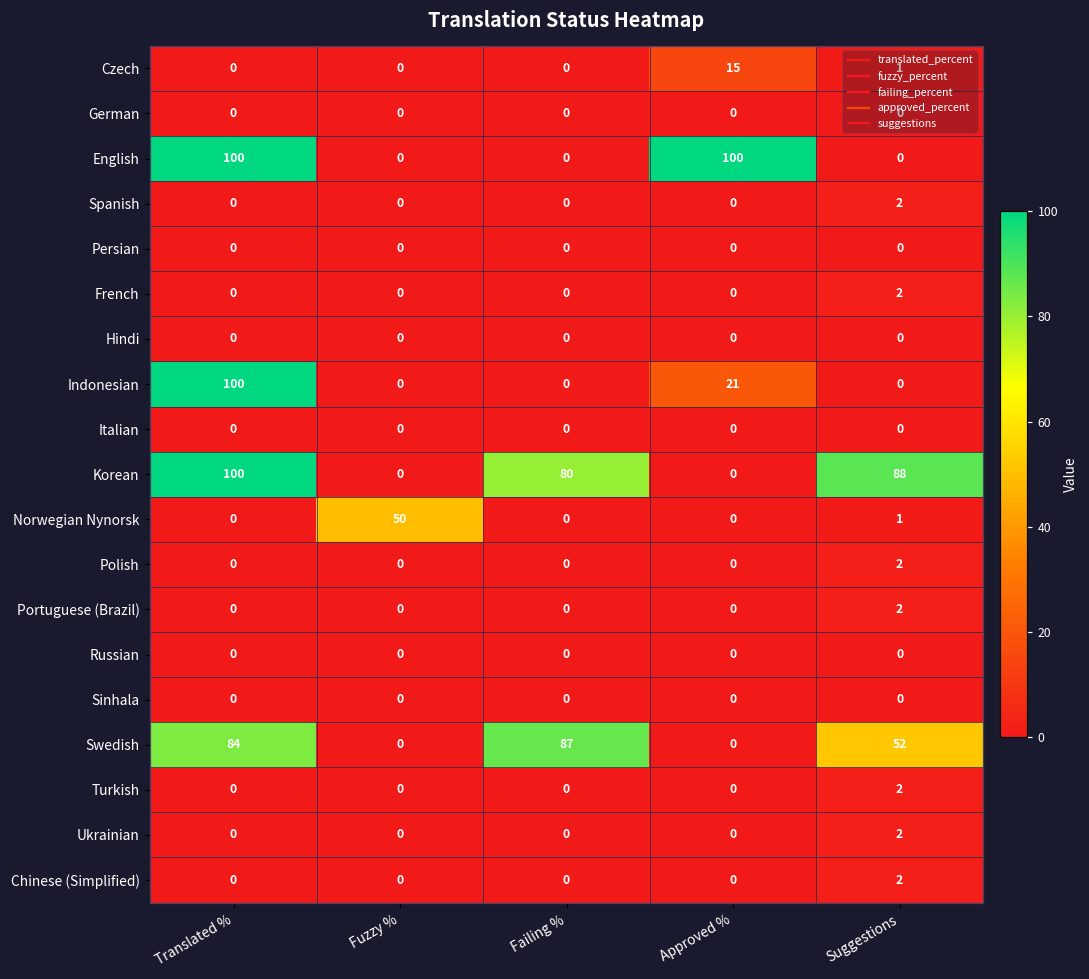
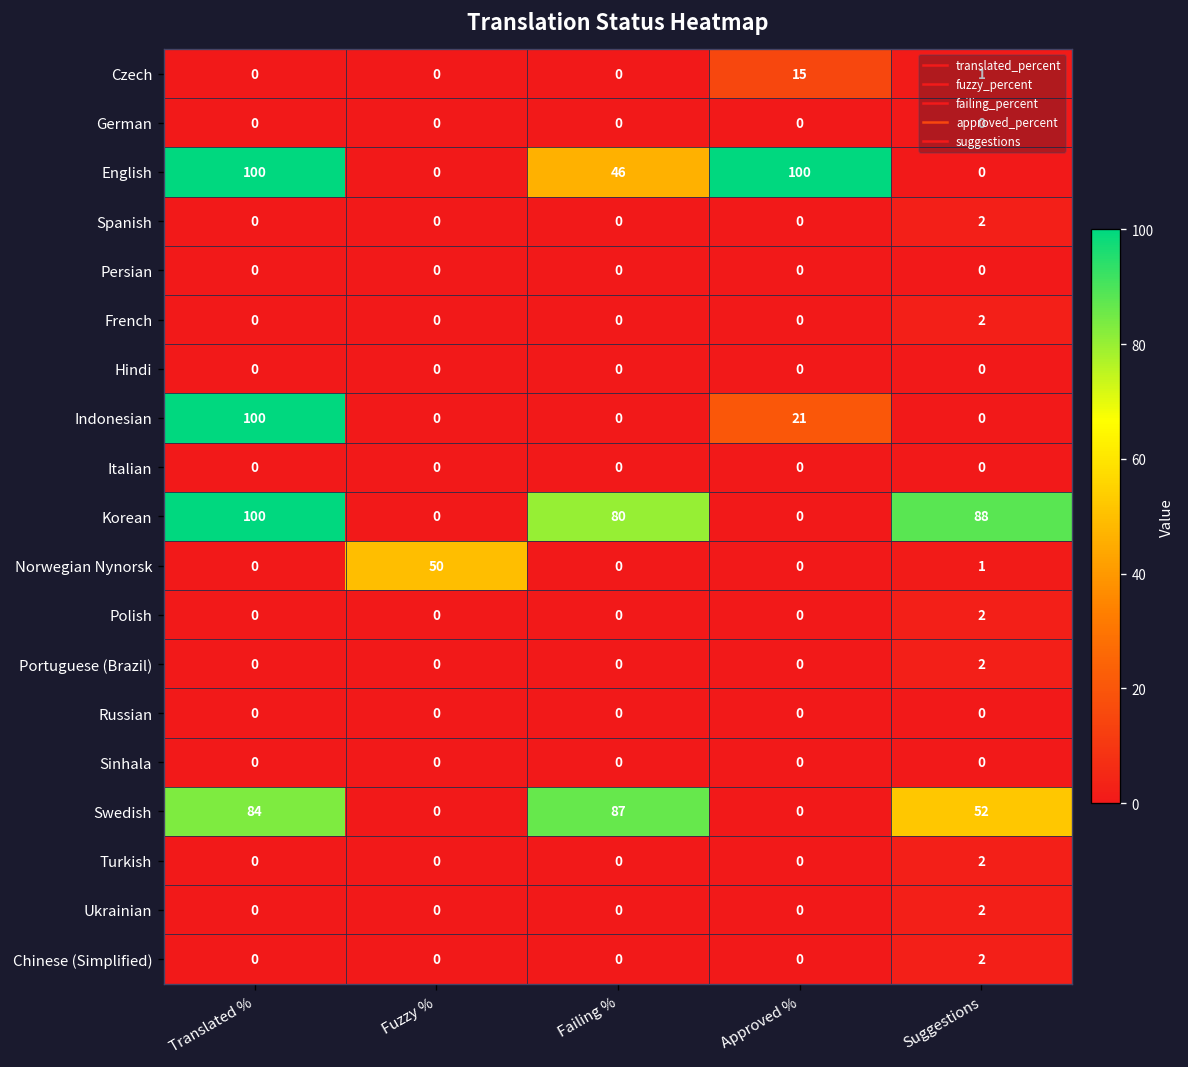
  {
    "Czech": {
      "Translated %": 0,
      "Fuzzy %": 0,
      "Failing %": 0,
      "Approved %": 15
    },
    "German": {
      "Translated %": 0,
      "Fuzzy %": 0,
      "Failing %": 0,
      "Approved %": 0
    },
    "English": {
      "Translated %": 100,
      "Fuzzy %": 0,
-     "Failing %": 0,
+     "Failing %": 46,
      "Approved %": 100,
      "Suggestions": 0
    },
    "Spanish": {
      "Translated %": 0,
      "Fuzzy %": 0,
      "Failing %": 0,
      "Approved %": 0,
      "Suggestions": 2
    },
    "Persian": {
      "Translated %": 0,
      "Fuzzy %": 0,
      "Failing %": 0,
      "Approved %": 0,
      "Suggestions": 0
    },
    "French": {
      "Translated %": 0,
      "Fuzzy %": 0,
      "Failing %": 0,
      "Approved %": 0,
      "Suggestions": 2
    },
    "Hindi": {
      "Translated %": 0,
      "Fuzzy %": 0,
      "Failing %": 0,
      "Approved %": 0,
      "Suggestions": 0
    },
    "Indonesian": {
      "Translated %": 100,
      "Fuzzy %": 0,
      "Failing %": 0,
      "Approved %": 21,
      "Suggestions": 0
    },
    "Italian": {
      "Translated %": 0,
      "Fuzzy %": 0,
      "Failing %": 0,
      "Approved %": 0,
      "Suggestions": 0
    },
    "Korean": {
      "Translated %": 100,
      "Fuzzy %": 0,
      "Failing %": 80,
      "Approved %": 0,
      "Suggestions": 88
    },
    "Norwegian Nynorsk": {
      "Translated %": 0,
      "Fuzzy %": 50,
      "Failing %": 0,
      "Approved %": 0,
      "Suggestions": 1
    },
    "Polish": {
      "Translated %": 0,
      "Fuzzy %": 0,
      "Failing %": 0,
      "Approved %": 0,
      "Suggestions": 2
    },
    "Portuguese (Brazil)": {
      "Translated %": 0,
      "Fuzzy %": 0,
      "Failing %": 0,
      "Approved %": 0,
      "Suggestions": 2
    },
    "Russian": {
      "Translated %": 0,
      "Fuzzy %": 0,
      "Failing %": 0,
      "Approved %": 0,
      "Suggestions": 0
    },
    "Sinhala": {
      "Translated %": 0,
      "Fuzzy %": 0,
      "Failing %": 0,
      "Approved %": 0,
      "Suggestions": 0
    },
    "Swedish": {
      "Translated %": 84,
      "Fuzzy %": 0,
      "Failing %": 87,
      "Approved %": 0,
      "Suggestions": 52
    },
    "Turkish": {
      "Translated %": 0,
      "Fuzzy %": 0,
      "Failing %": 0,
      "Approved %": 0,
      "Suggestions": 2
    },
    "Ukrainian": {
      "Translated %": 0,
      "Fuzzy %": 0,
      "Failing %": 0,
      "Approved %": 0,
      "Suggestions": 2
    },
    "Chinese (Simplified)": {
      "Translated %": 0,
      "Fuzzy %": 0,
      "Failing %": 0,
      "Approved %": 0,
      "Suggestions": 2
    }
  }
